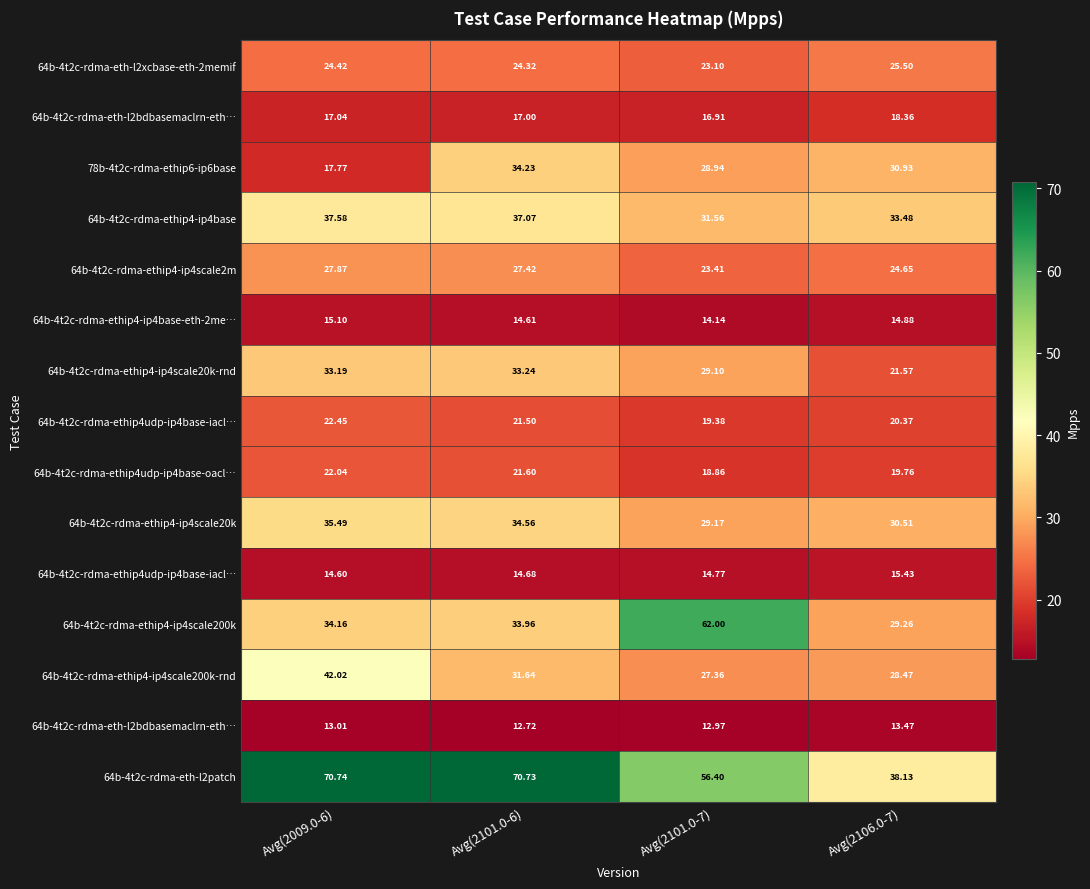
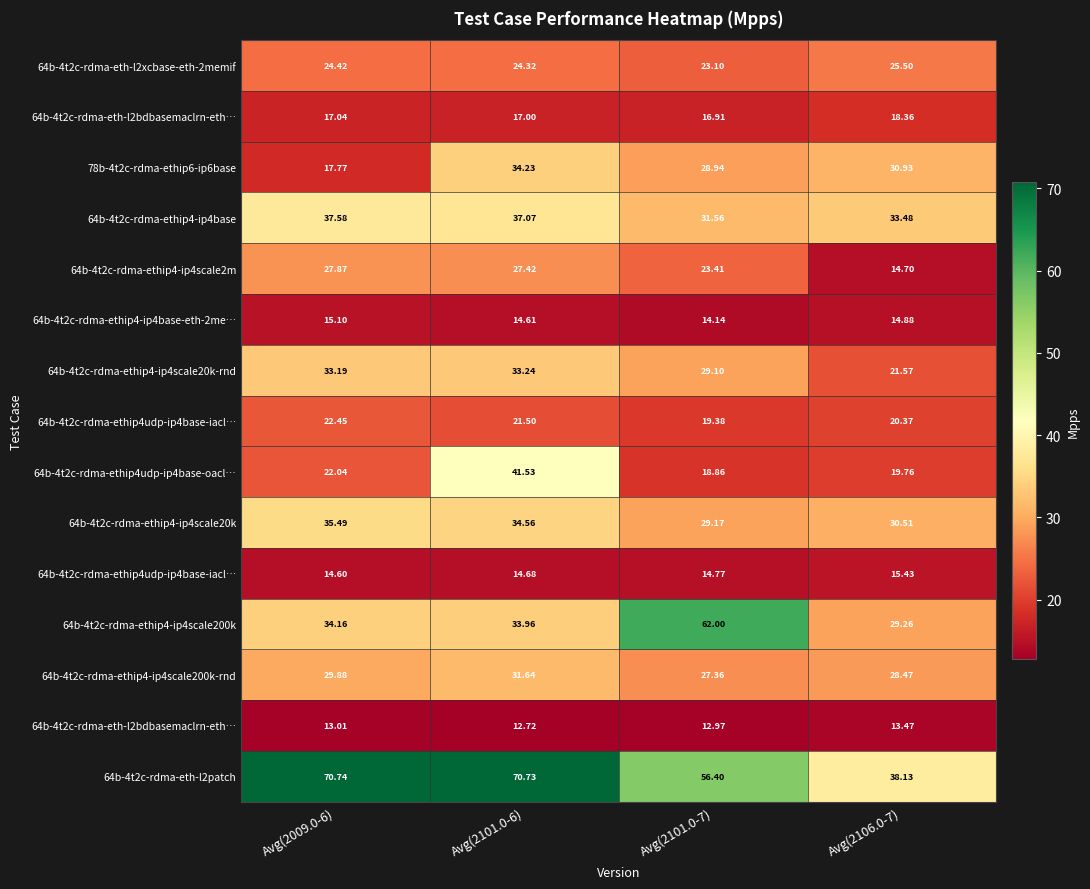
  {
    "64b-4t2c-rdma-eth-l2xcbase-eth-2memif": {
      "Avg(2009.0-6)": 24.42,
      "Avg(2101.0-6)": 24.32,
      "Avg(2101.0-7)": 23.10,
      "Avg(2106.0-7)": 25.50
    },
    "78b-4t2c-rdma-ethip6-ip6base": {
      "Avg(2009.0-6)": 17.77,
      "Avg(2101.0-6)": 34.23,
      "Avg(2101.0-7)": 28.94,
      "Avg(2106.0-7)": 30.93
    },
    "64b-4t2c-rdma-ethip4-ip4base": {
      "Avg(2009.0-6)": 37.58,
      "Avg(2101.0-6)": 37.07,
      "Avg(2101.0-7)": 31.56,
      "Avg(2106.0-7)": 33.48
    },
    "64b-4t2c-rdma-ethip4-ip4scale2m": {
      "Avg(2009.0-6)": 27.87,
      "Avg(2101.0-6)": 27.42,
      "Avg(2101.0-7)": 23.41,
-     "Avg(2106.0-7)": 24.65
+     "Avg(2106.0-7)": 14.70
    },
    "64b-4t2c-rdma-ethip4-ip4base-eth-2me…": {
      "Avg(2009.0-6)": 15.10,
      "Avg(2101.0-6)": 14.61,
      "Avg(2101.0-7)": 14.14,
      "Avg(2106.0-7)": 14.88
    },
    "64b-4t2c-rdma-ethip4-ip4scale20k-rnd": {
      "Avg(2009.0-6)": 33.19,
      "Avg(2101.0-6)": 33.24,
      "Avg(2101.0-7)": 29.10,
      "Avg(2106.0-7)": 21.57
    },
    "64b-4t2c-rdma-ethip4udp-ip4base-oacl…": {
      "Avg(2009.0-6)": 22.04,
-     "Avg(2101.0-6)": 21.60,
+     "Avg(2101.0-6)": 41.53,
      "Avg(2101.0-7)": 18.86,
      "Avg(2106.0-7)": 19.76
    },
    "64b-4t2c-rdma-ethip4-ip4scale20k": {
      "Avg(2009.0-6)": 35.49,
      "Avg(2101.0-6)": 34.56,
      "Avg(2101.0-7)": 29.17,
      "Avg(2106.0-7)": 30.51
    },
    "64b-4t2c-rdma-ethip4-ip4scale200k": {
      "Avg(2009.0-6)": 34.16,
      "Avg(2101.0-6)": 33.96,
      "Avg(2101.0-7)": 62.00,
      "Avg(2106.0-7)": 29.26
    },
    "64b-4t2c-rdma-ethip4-ip4scale200k-rnd": {
-     "Avg(2009.0-6)": 42.02,
+     "Avg(2009.0-6)": 29.88,
      "Avg(2101.0-6)": 31.64,
      "Avg(2101.0-7)": 27.36,
      "Avg(2106.0-7)": 28.47
    },
    "64b-4t2c-rdma-eth-l2patch": {
      "Avg(2009.0-6)": 70.74,
      "Avg(2101.0-6)": 70.73,
      "Avg(2101.0-7)": 56.40,
      "Avg(2106.0-7)": 38.13
    }
  }
